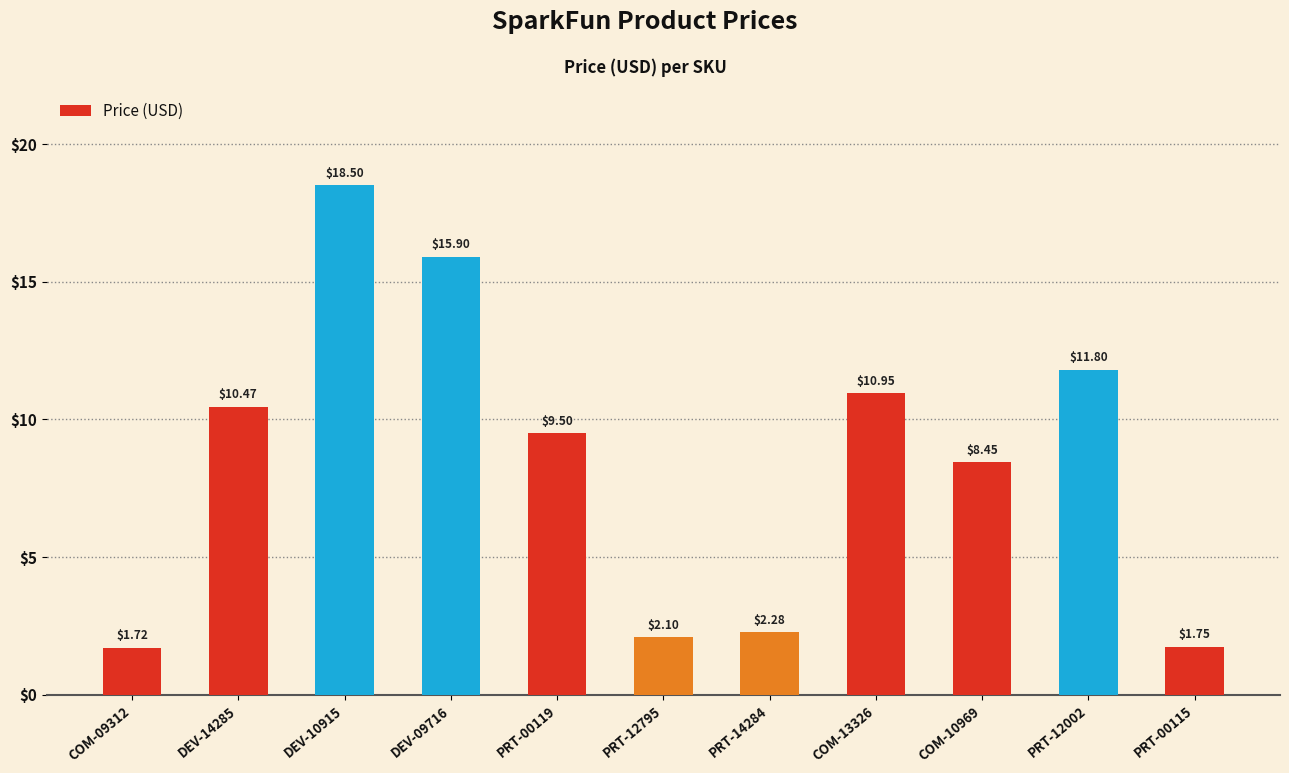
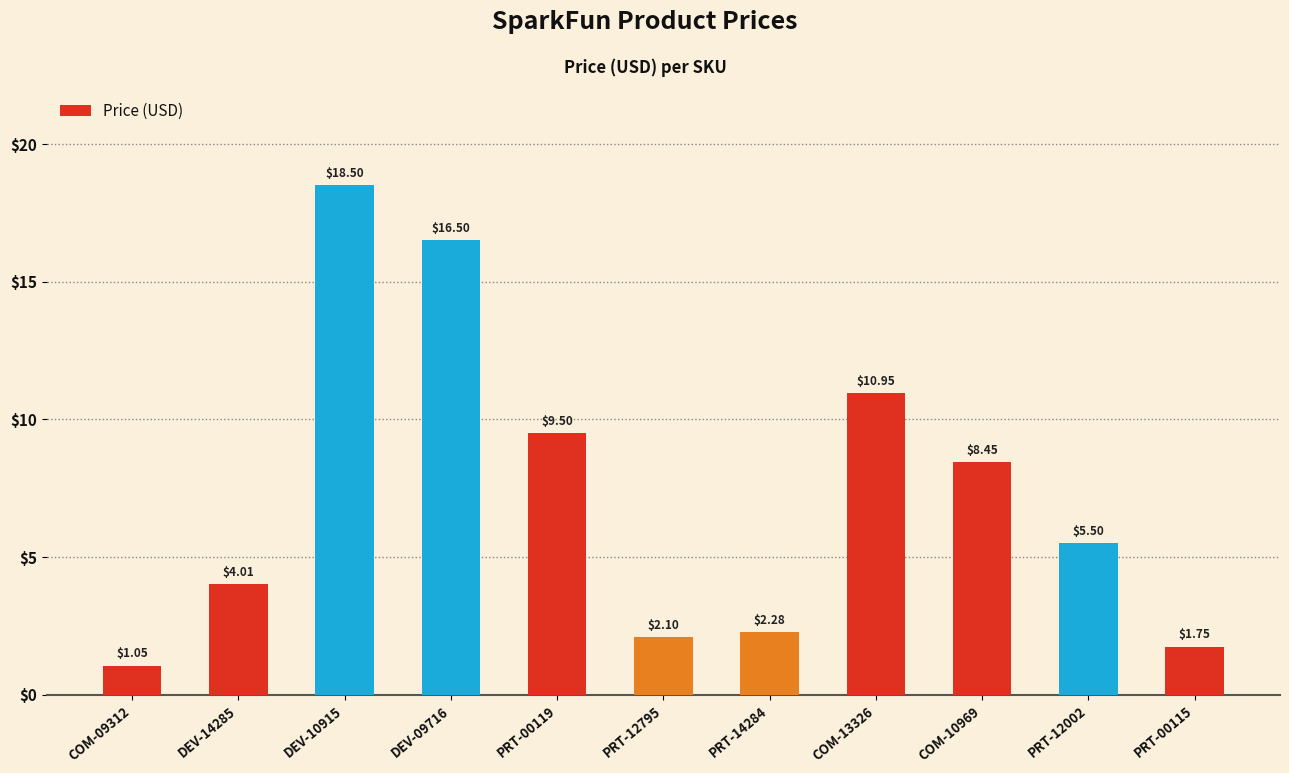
  {
-   "COM-09312": "$1.72",
-   "DEV-14285": "$10.47",
+   "COM-09312": "$1.05",
+   "DEV-14285": "$4.01",
    "DEV-10915": "$18.50",
-   "DEV-09716": "$15.90",
+   "DEV-09716": "$16.50",
    "PRT-00119": "$9.50",
    "PRT-12795": "$2.10",
    "PRT-14284": "$2.28",
    "COM-13326": "$10.95",
    "COM-10969": "$8.45",
-   "PRT-12002": "$11.80",
+   "PRT-12002": "$5.50",
    "PRT-00115": "$1.75"
  }
